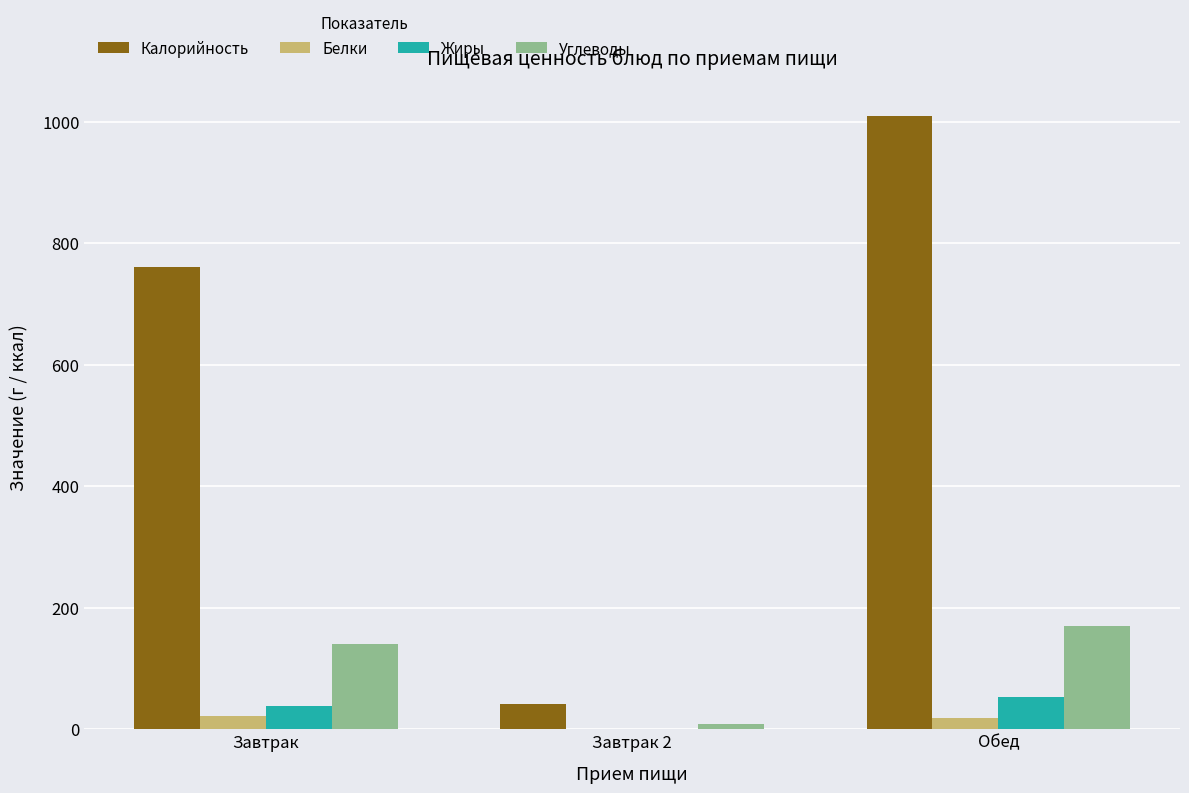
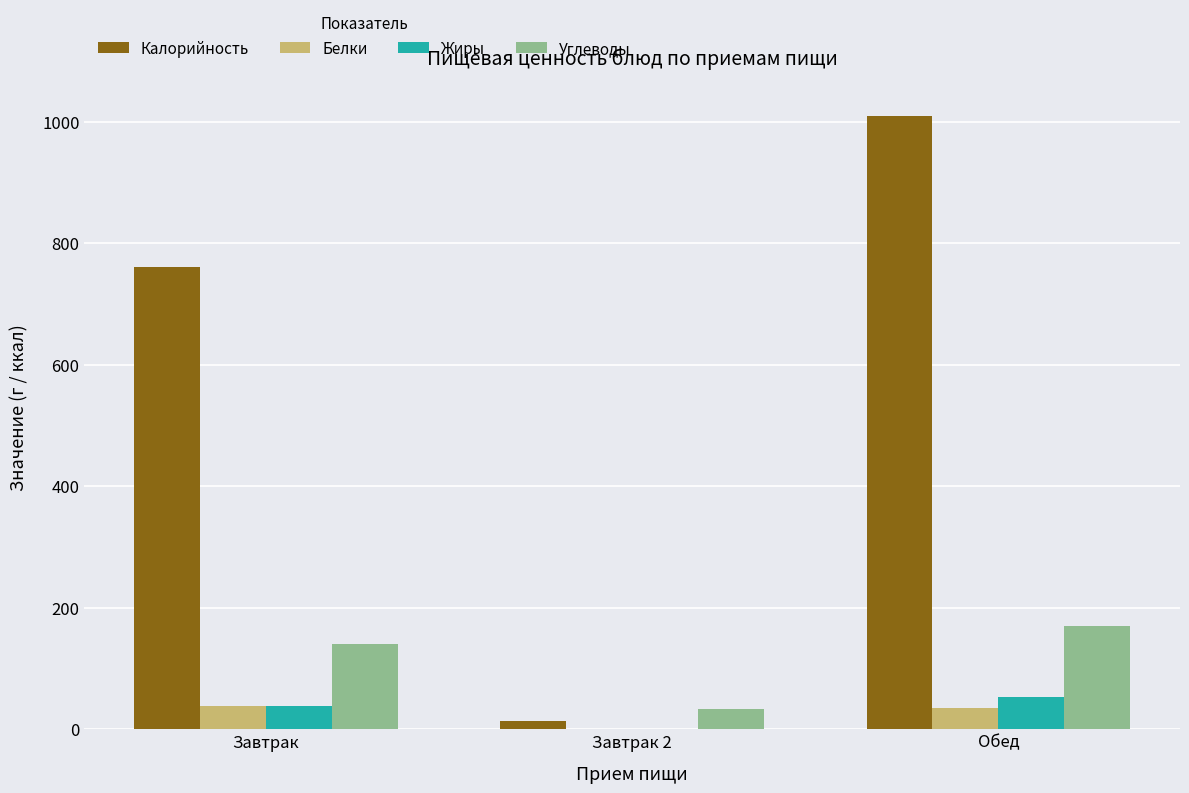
  {
    "Калорийность": {
      "Завтрак": 760,
-     "Завтрак 2": 40,
+     "Завтрак 2": 10,
      "Обед": 1010
    },
    "Белки": {
-     "Завтрак": 20,
-     "Обед": 20
+     "Завтрак": 40,
+     "Обед": 40
    },
    "Жиры": {
      "Завтрак": 40,
      "Обед": 50
    },
    "Углеводы": {
      "Завтрак": 140,
-     "Завтрак 2": 10,
+     "Завтрак 2": 30,
      "Обед": 170
    }
  }
